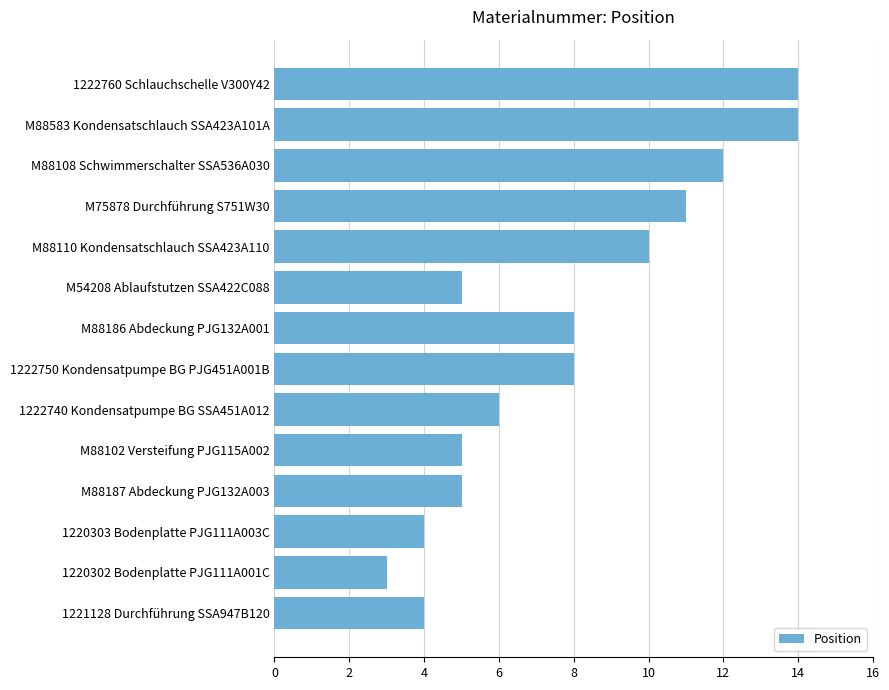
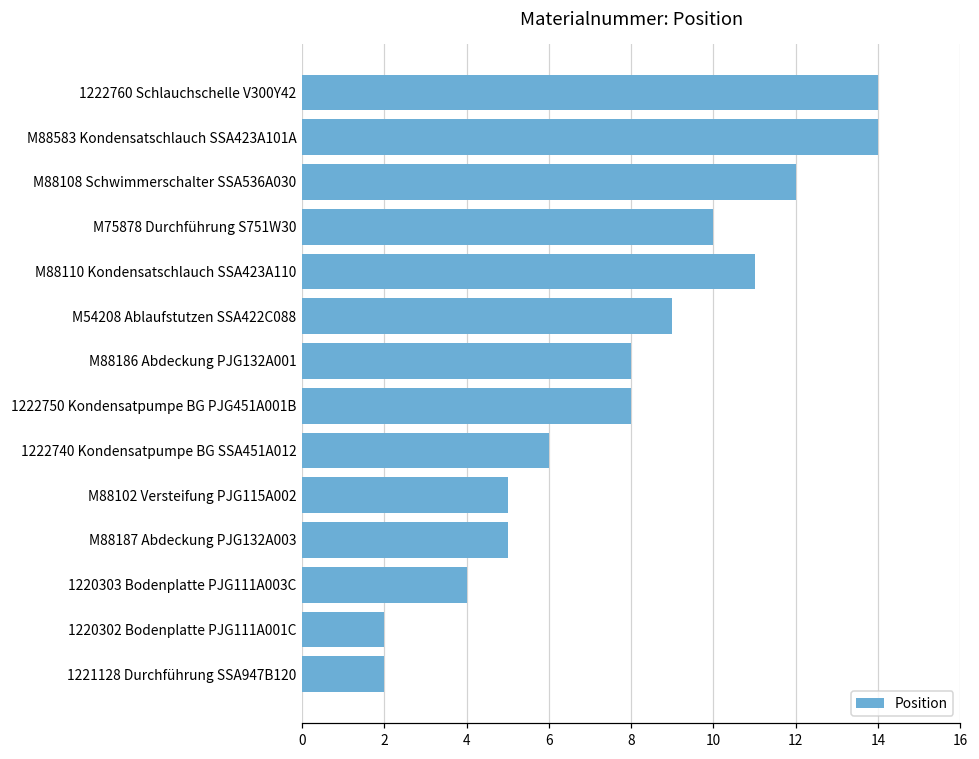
  {
    "1222760 Schlauchschelle V300Y42": 14,
    "M88583 Kondensatschlauch SSA423A101A": 14,
    "M88108 Schwimmerschalter SSA536A030": 12,
-   "M75878 Durchführung S751W30": 11,
-   "M88110 Kondensatschlauch SSA423A110": 10,
-   "M54208 Ablaufstutzen SSA422C088": 5,
+   "M75878 Durchführung S751W30": 10,
+   "M88110 Kondensatschlauch SSA423A110": 11,
+   "M54208 Ablaufstutzen SSA422C088": 9,
    "M88186 Abdeckung PJG132A001": 8,
    "1222750 Kondensatpumpe BG PJG451A001B": 8,
    "1222740 Kondensatpumpe BG SSA451A012": 6,
    "M88102 Versteifung PJG115A002": 5,
    "M88187 Abdeckung PJG132A003": 5,
    "1220303 Bodenplatte PJG111A003C": 4,
-   "1220302 Bodenplatte PJG111A001C": 3,
-   "1221128 Durchführung SSA947B120": 4
+   "1220302 Bodenplatte PJG111A001C": 2,
+   "1221128 Durchführung SSA947B120": 2
  }
